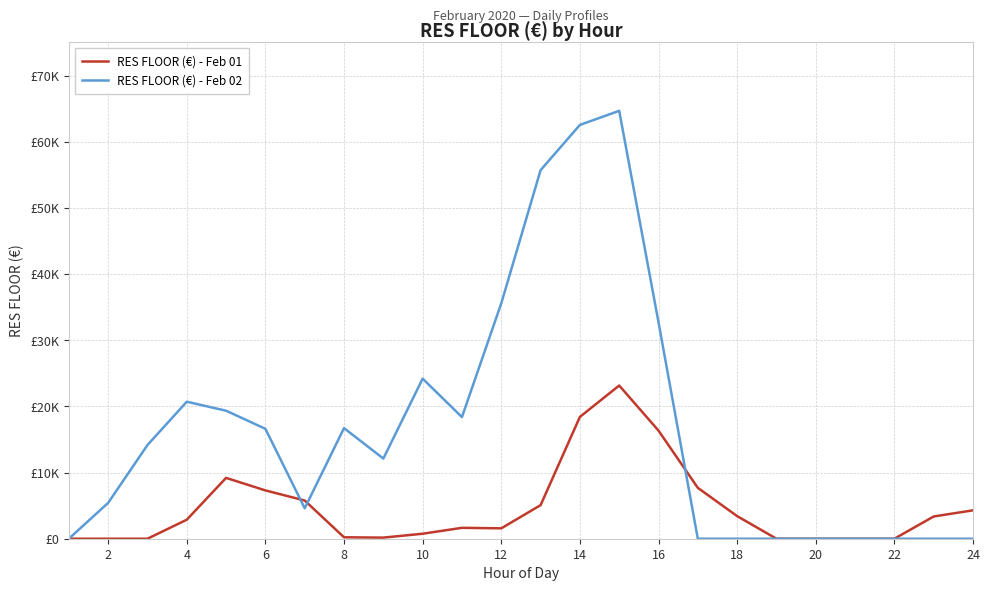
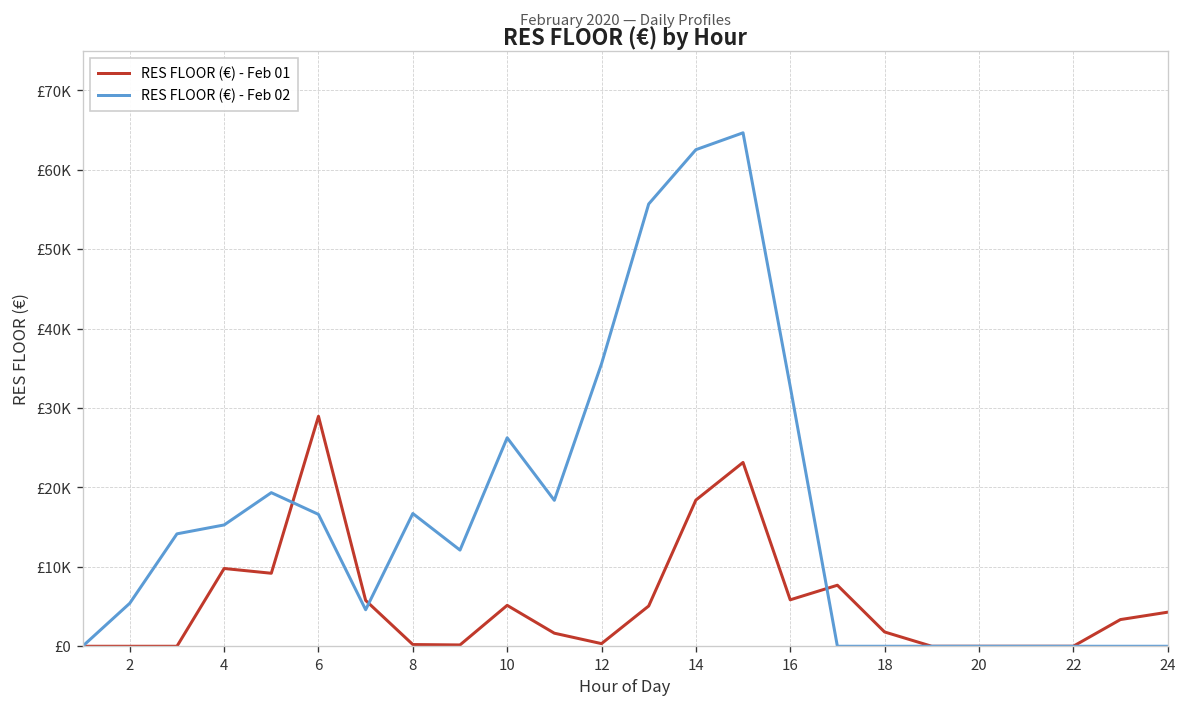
  {
    "RES FLOOR (€) - Feb 01": {
      "2": "£0",
-     "4": "£3000",
-     "6": "£7000",
+     "4": "£10000",
+     "6": "£29000",
      "8": "£0",
-     "10": "£1000",
-     "12": "£2000",
+     "10": "£5000",
+     "12": "£0",
      "14": "£18000",
-     "16": "£16000",
-     "18": "£3000",
+     "16": "£6000",
+     "18": "£2000",
      "24": "£4000"
    },
    "RES FLOOR (€) - Feb 02": {
      "2": "£5000",
-     "4": "£21000",
+     "4": "£15000",
      "6": "£17000",
      "8": "£17000",
-     "10": "£24000",
+     "10": "£26000",
      "12": "£36000",
      "14": "£63000",
      "16": "£33000",
      "18": "£0",
      "24": "£0"
    }
  }
